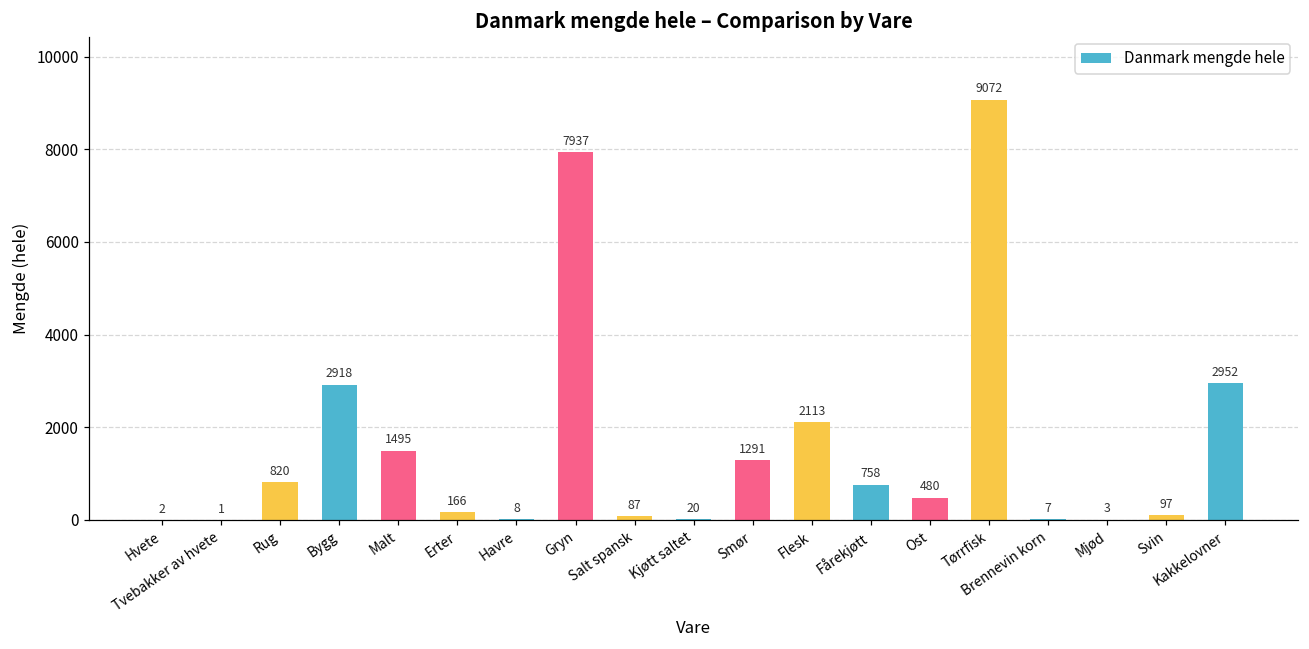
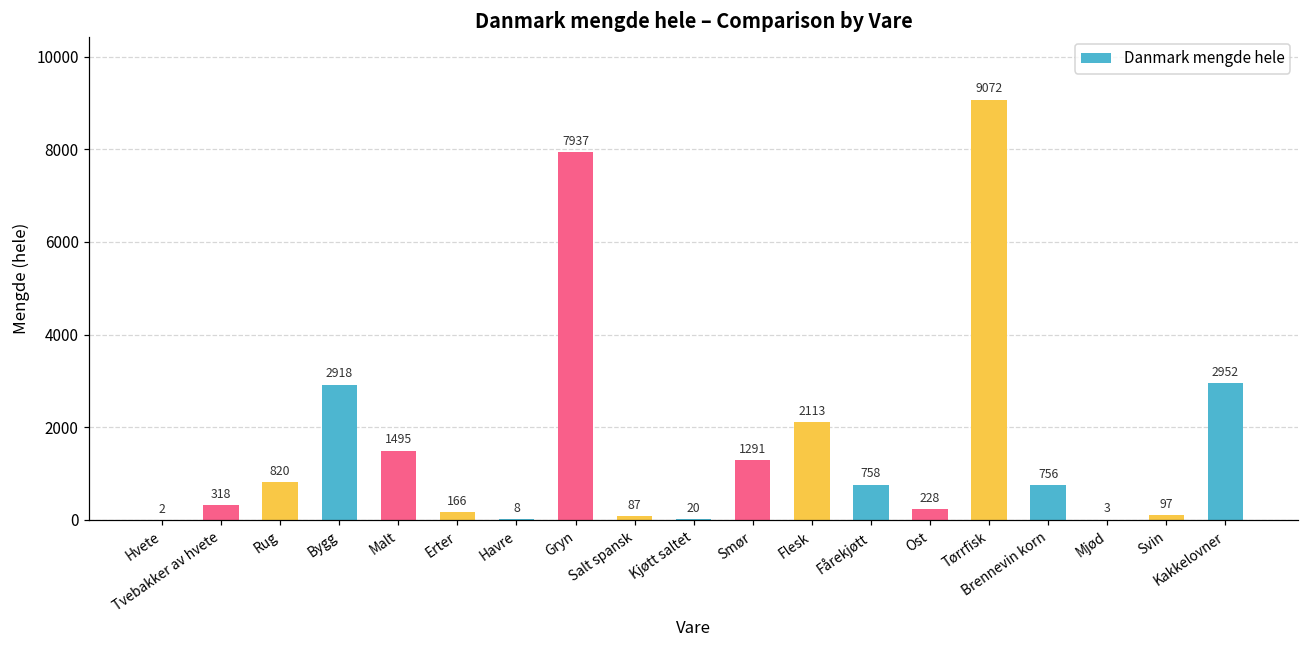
  {
    "Hvete": 2,
-   "Tvebakker av hvete": 1,
+   "Tvebakker av hvete": 318,
    "Rug": 820,
    "Bygg": 2918,
    "Malt": 1495,
    "Erter": 166,
    "Havre": 8,
    "Gryn": 7937,
    "Salt spansk": 87,
    "Kjøtt saltet": 20,
    "Smør": 1291,
    "Flesk": 2113,
    "Fårekjøtt": 758,
-   "Ost": 480,
+   "Ost": 228,
    "Tørrfisk": 9072,
-   "Brennevin korn": 7,
+   "Brennevin korn": 756,
    "Mjød": 3,
    "Svin": 97,
    "Kakkelovner": 2952
  }
